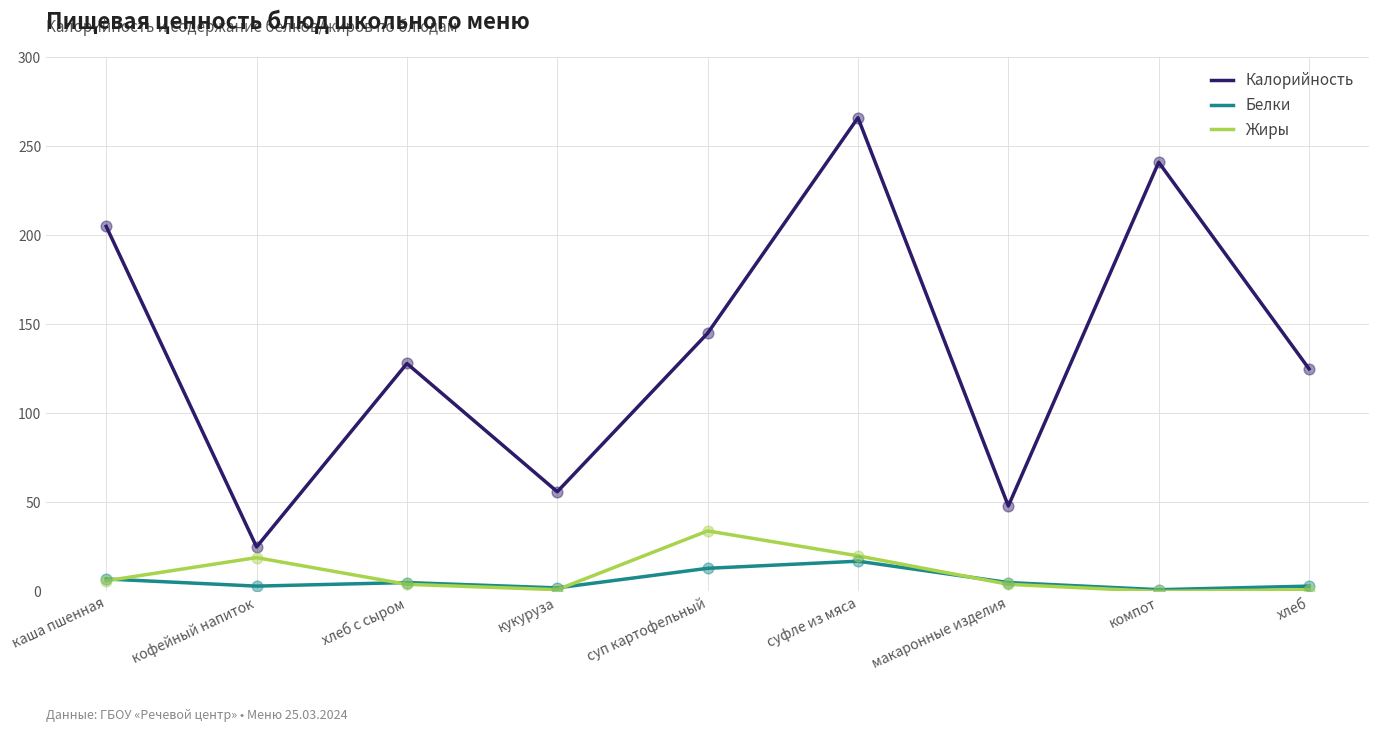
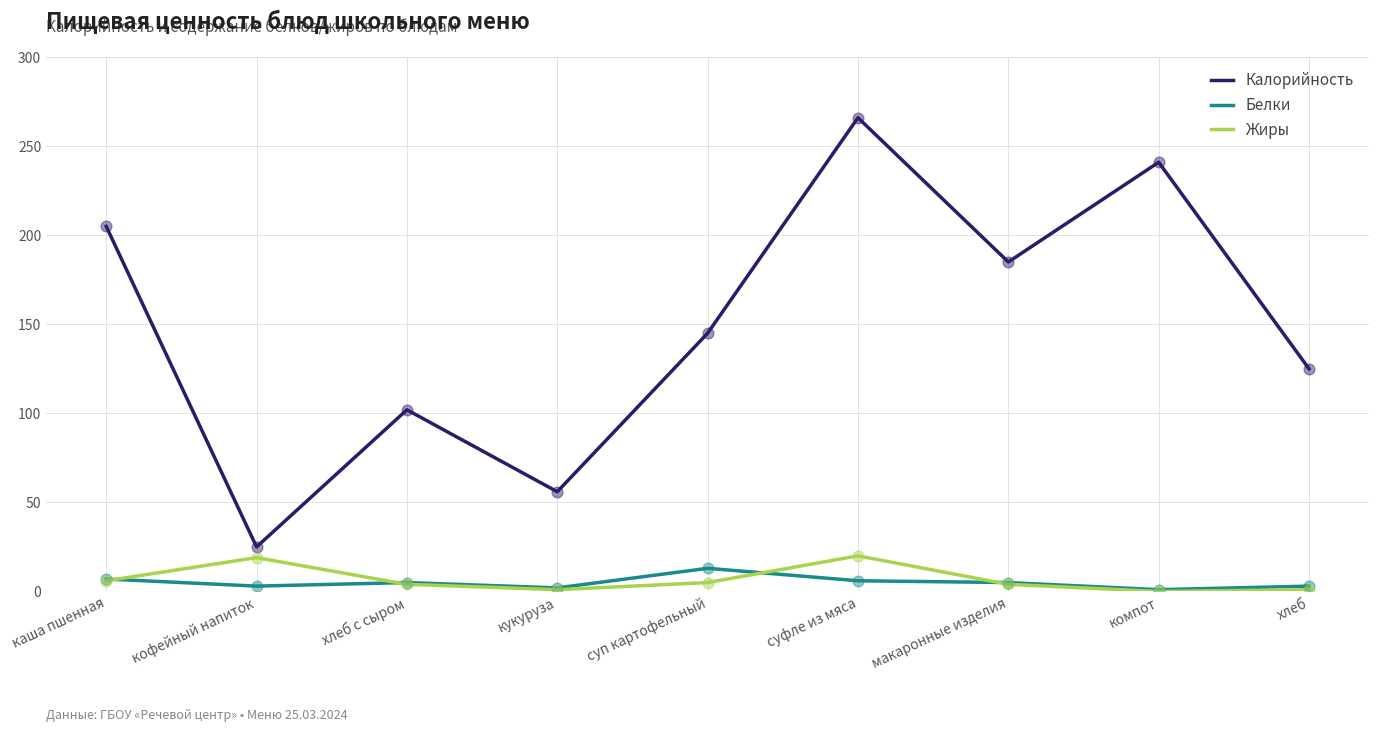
  {
    "Калорийность": {
      "каша пшенная": 205,
      "кофейный напиток": 25,
-     "хлеб с сыром": 128,
+     "хлеб с сыром": 102,
      "кукуруза": 56,
      "суп картофельный": 145,
      "суфле из мяса": 266,
-     "макаронные изделия": 48,
+     "макаронные изделия": 185,
      "компот": 241,
      "хлеб": 125
    },
    "Белки": {
      "кофейный напиток": 3,
      "суп картофельный": 13,
-     "суфле из мяса": 17,
+     "суфле из мяса": 6,
      "хлеб": 3
    },
    "Жиры": {
      "кофейный напиток": 19,
-     "суп картофельный": 34,
+     "суп картофельный": 5,
      "суфле из мяса": 20,
      "хлеб": 1
    }
  }
